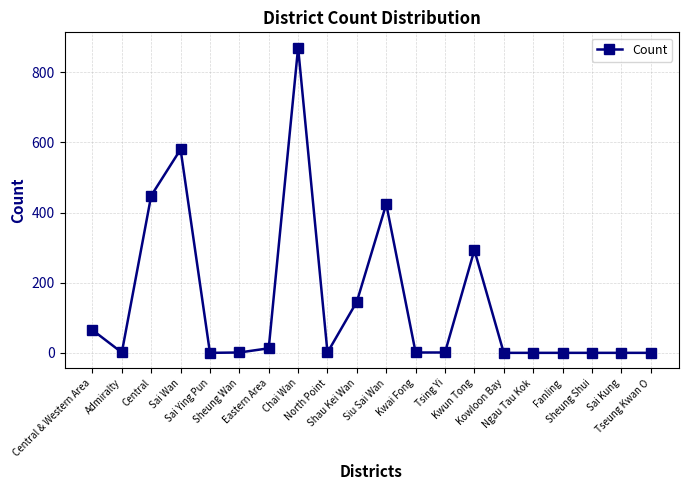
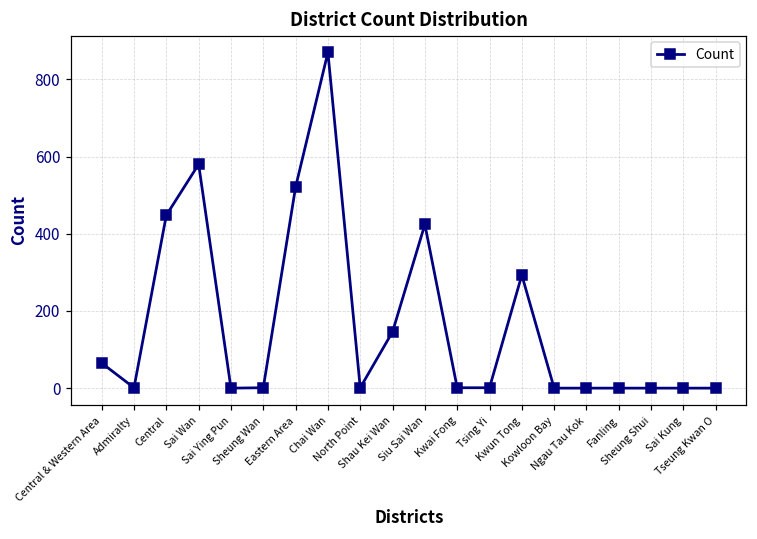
  {
    "Central & Western Area": 70,
    "Admiralty": 0,
    "Central": 450,
    "Sai Wan": 580,
    "Sai Ying Pun": 0,
    "Sheung Wan": 0,
-   "Eastern Area": 10,
+   "Eastern Area": 520,
    "Chai Wan": 870,
    "North Point": 0,
    "Shau Kei Wan": 150,
    "Siu Sai Wan": 420,
    "Kwai Fong": 0,
    "Tsing Yi": 0,
    "Kwun Tong": 290,
    "Kowloon Bay": 0,
    "Ngau Tau Kok": 0,
    "Fanling": 0,
    "Sheung Shui": 0,
    "Sai Kung": 0,
    "Tseung Kwan O": 0
  }
